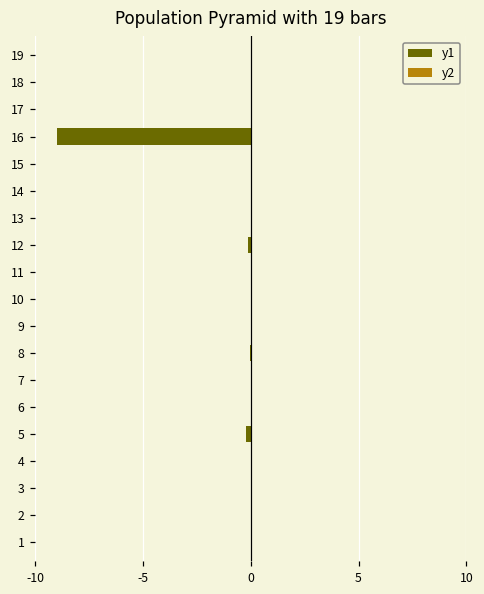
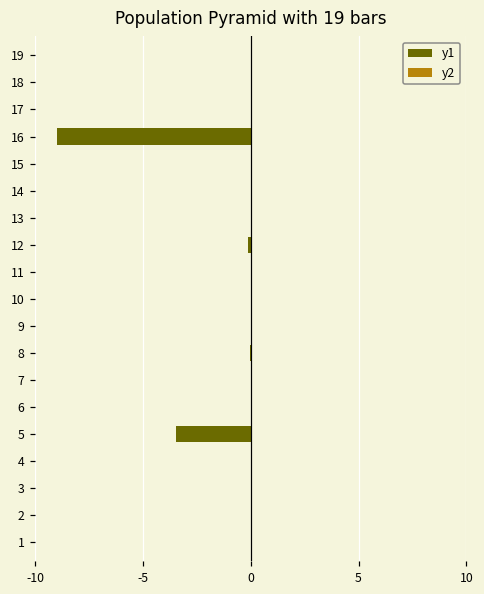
  {
    "y1": {
      "16": -9.0,
-     "5": -0.2
+     "5": -3.4
    },
    "y2": {
      "19": 0.0,
      "18": 0.0,
      "17": 0.0,
      "16": 0.0,
      "15": 0.0,
      "14": 0.0,
      "13": 0.0,
      "12": 0.0,
      "11": 0.0,
      "10": 0.0,
      "9": 0.0,
      "4": 0.0,
      "3": 0.0,
      "2": 0.0
    }
  }
